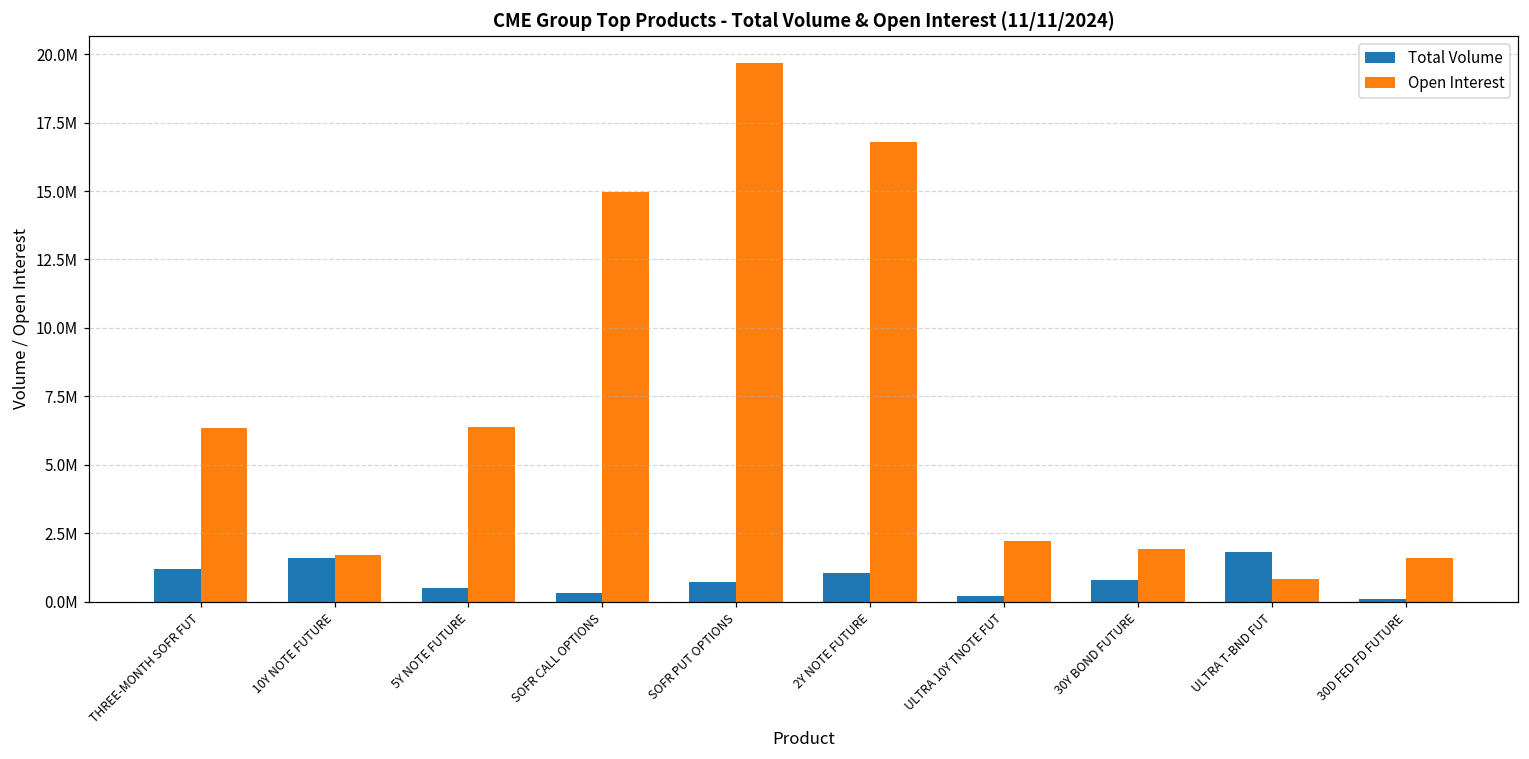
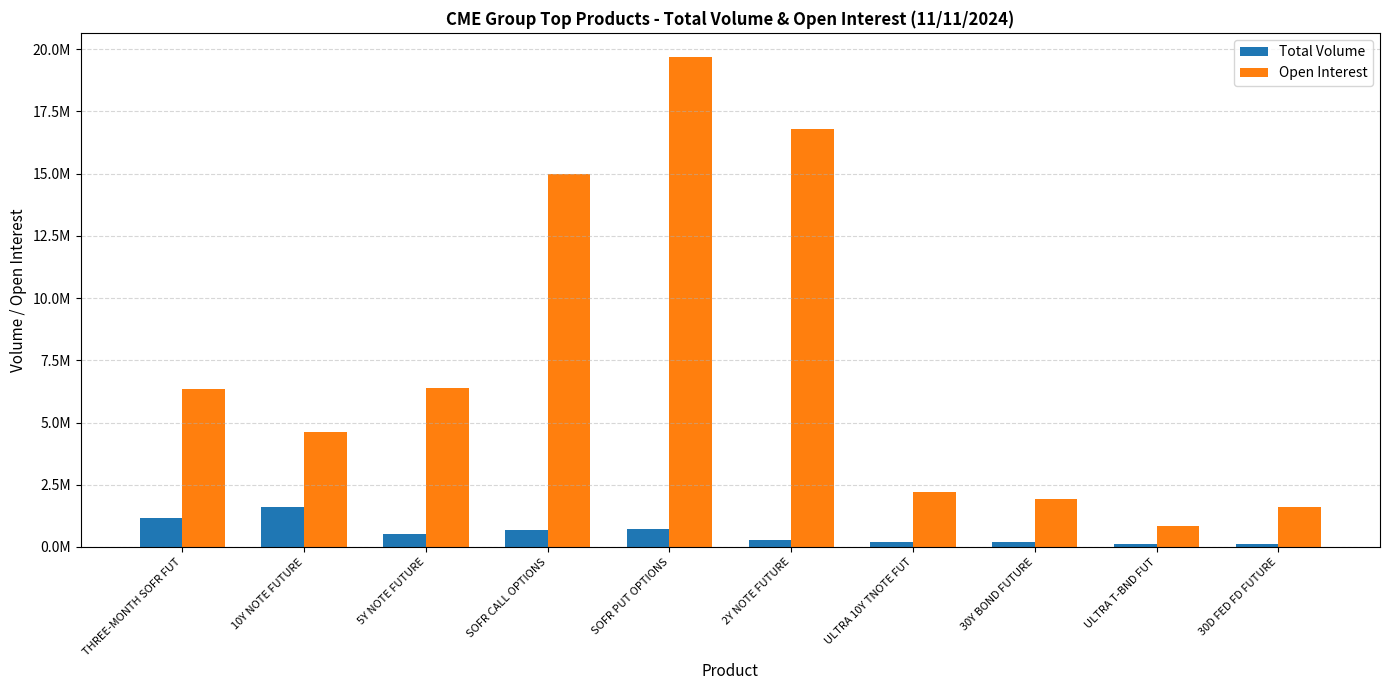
  {
    "Total Volume": {
      "THREE-MONTH SOFR FUT": 1200000,
      "10Y NOTE FUTURE": 1600000,
      "5Y NOTE FUTURE": 500000,
-     "SOFR CALL OPTIONS": 300000,
+     "SOFR CALL OPTIONS": 700000,
      "SOFR PUT OPTIONS": 700000,
-     "2Y NOTE FUTURE": 1000000,
+     "2Y NOTE FUTURE": 300000,
      "ULTRA 10Y TNOTE FUT": 200000,
-     "30Y BOND FUTURE": 800000,
-     "ULTRA T-BND FUT": 1800000,
+     "30Y BOND FUTURE": 200000,
+     "ULTRA T-BND FUT": 100000,
      "30D FED FD FUTURE": 100000
    },
    "Open Interest": {
      "THREE-MONTH SOFR FUT": 6400000,
-     "10Y NOTE FUTURE": 1700000,
+     "10Y NOTE FUTURE": 4600000,
      "5Y NOTE FUTURE": 6400000,
      "SOFR CALL OPTIONS": 15000000,
      "SOFR PUT OPTIONS": 19700000,
      "2Y NOTE FUTURE": 16800000,
      "ULTRA 10Y TNOTE FUT": 2200000,
      "30Y BOND FUTURE": 1900000,
      "ULTRA T-BND FUT": 800000,
      "30D FED FD FUTURE": 1600000
    }
  }
